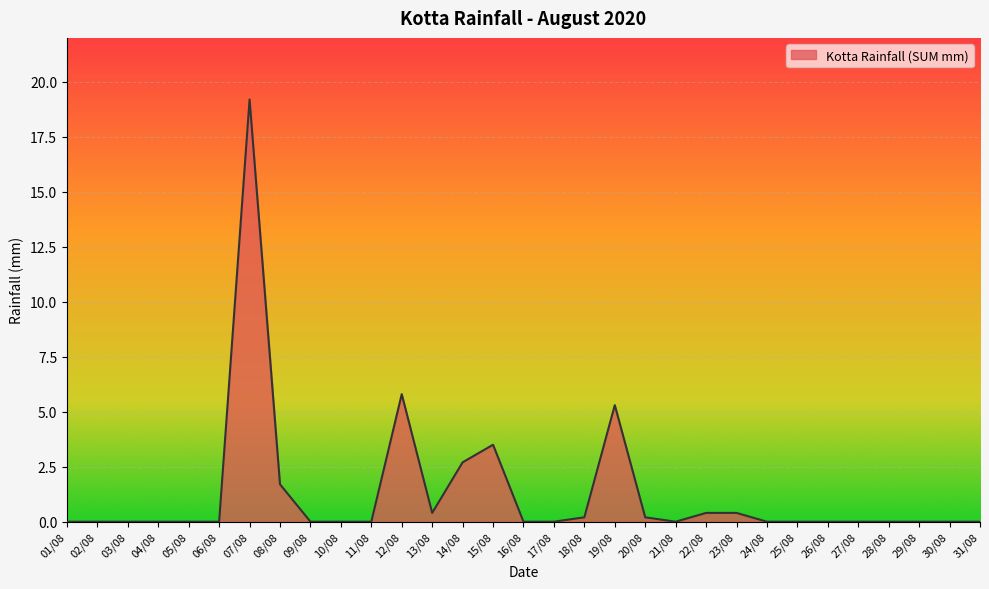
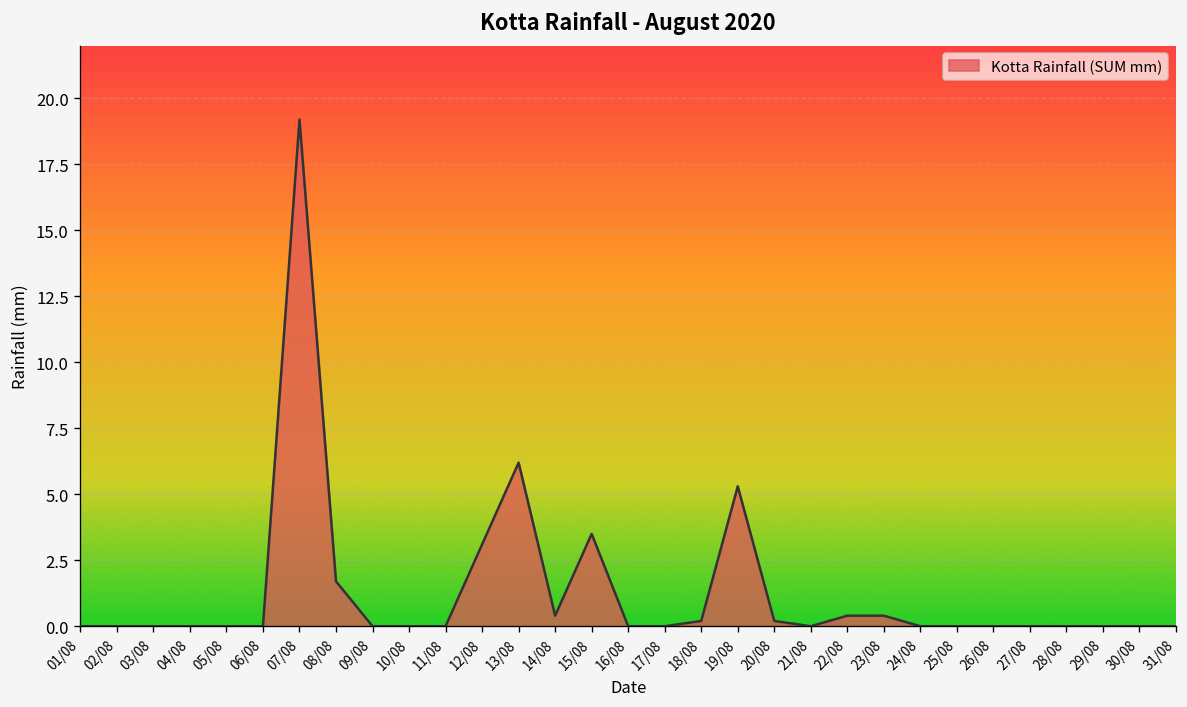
  {
    "01/08": 0.0,
    "02/08": 0.0,
    "03/08": 0.0,
    "04/08": 0.0,
    "05/08": 0.0,
    "06/08": 0.0,
    "07/08": 19.2,
    "08/08": 1.7,
    "09/08": 0.0,
    "10/08": 0.0,
    "11/08": 0.0,
-   "12/08": 5.8,
-   "13/08": 0.4,
-   "14/08": 2.7,
+   "12/08": 3.1,
+   "13/08": 6.2,
+   "14/08": 0.4,
    "15/08": 3.5,
    "16/08": 0.0,
    "17/08": 0.0,
    "18/08": 0.2,
    "19/08": 5.3,
    "20/08": 0.2,
    "21/08": 0.0,
    "22/08": 0.4,
    "23/08": 0.4,
    "24/08": 0.0,
    "25/08": 0.0,
    "26/08": 0.0,
    "27/08": 0.0,
    "28/08": 0.0,
    "29/08": 0.0,
    "30/08": 0.0,
    "31/08": 0.0
  }
